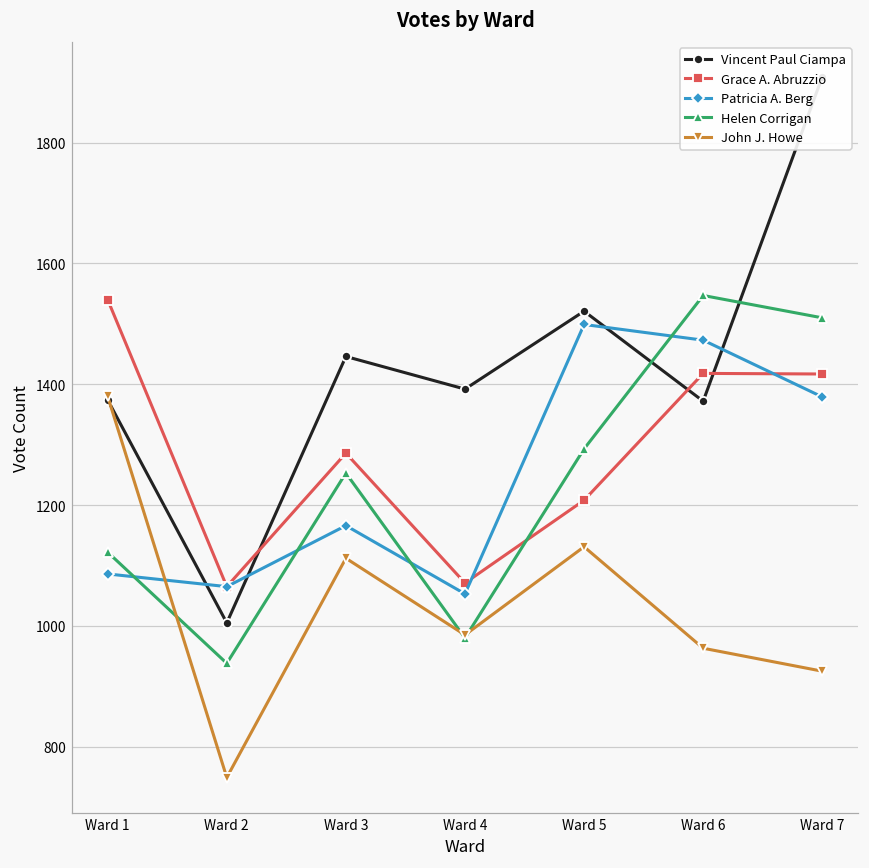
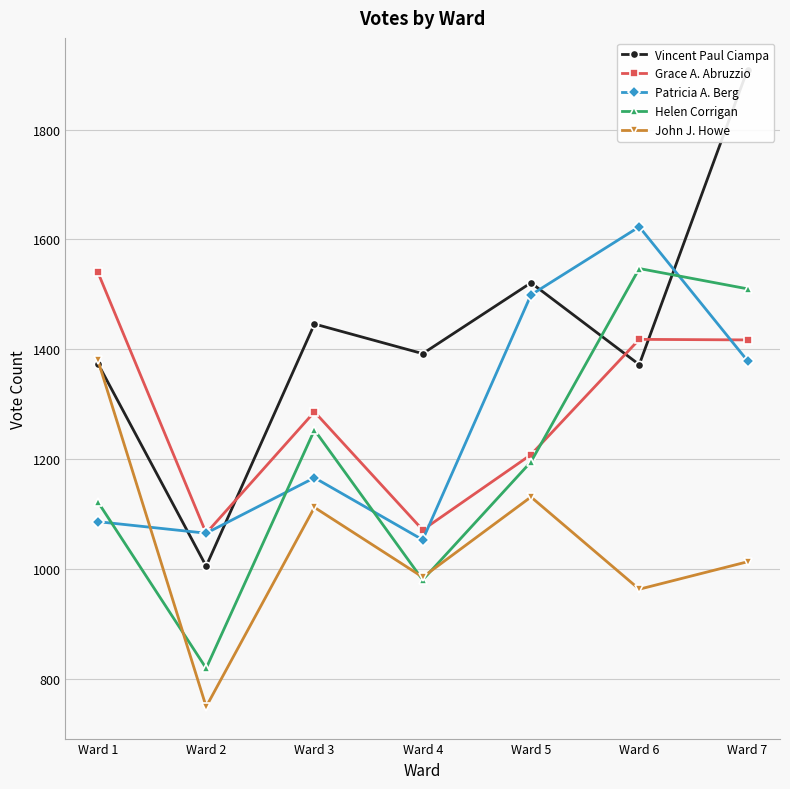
  {
    "Vincent Paul Ciampa": {
      "Ward 1": 1370,
      "Ward 2": 1010,
      "Ward 3": 1450,
      "Ward 4": 1390,
      "Ward 5": 1520,
      "Ward 6": 1370
    },
    "Grace A. Abruzzio": {
      "Ward 1": 1540,
      "Ward 3": 1290,
      "Ward 4": 1070,
      "Ward 5": 1210,
      "Ward 6": 1420,
      "Ward 7": 1420
    },
    "Patricia A. Berg": {
      "Ward 1": 1090,
      "Ward 3": 1170,
      "Ward 4": 1050,
      "Ward 5": 1500,
-     "Ward 6": 1470,
+     "Ward 6": 1620,
      "Ward 7": 1380
    },
    "Helen Corrigan": {
      "Ward 1": 1120,
-     "Ward 2": 940,
+     "Ward 2": 820,
      "Ward 3": 1250,
      "Ward 4": 980,
-     "Ward 5": 1290,
+     "Ward 5": 1200,
      "Ward 6": 1550,
      "Ward 7": 1510
    },
    "John J. Howe": {
      "Ward 1": 1380,
      "Ward 2": 750,
      "Ward 3": 1110,
      "Ward 4": 990,
      "Ward 5": 1130,
      "Ward 6": 960,
-     "Ward 7": 930
+     "Ward 7": 1010
    }
  }
